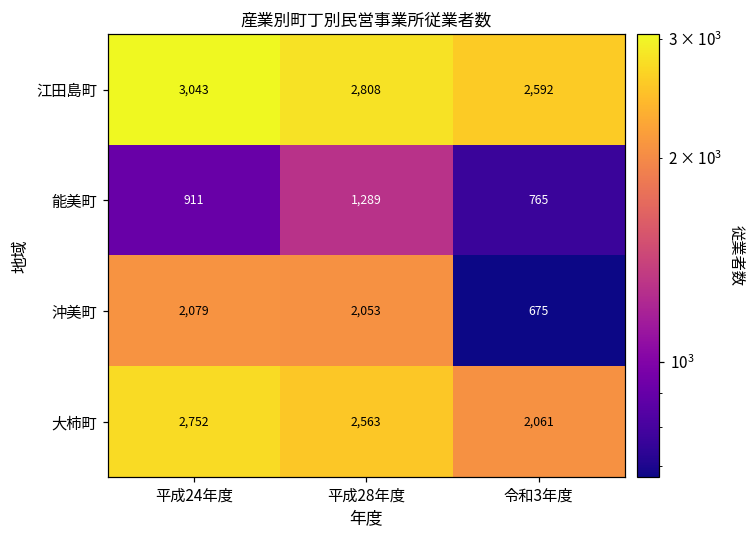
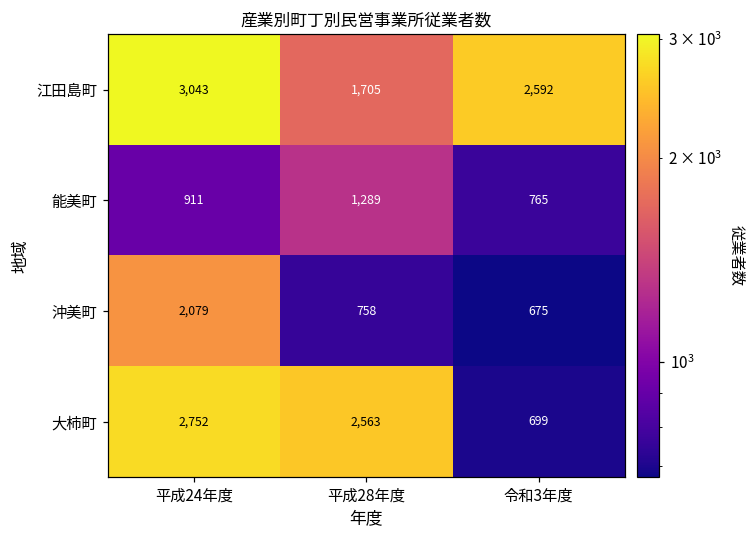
  {
    "江田島町": {
      "平成24年度": "3,043",
-     "平成28年度": "2,808",
+     "平成28年度": "1,705",
      "令和3年度": "2,592"
    },
    "能美町": {
      "平成24年度": "911",
      "平成28年度": "1,289",
      "令和3年度": "765"
    },
    "沖美町": {
      "平成24年度": "2,079",
-     "平成28年度": "2,053",
+     "平成28年度": "758",
      "令和3年度": "675"
    },
    "大柿町": {
      "平成24年度": "2,752",
      "平成28年度": "2,563",
-     "令和3年度": "2,061"
+     "令和3年度": "699"
    }
  }
